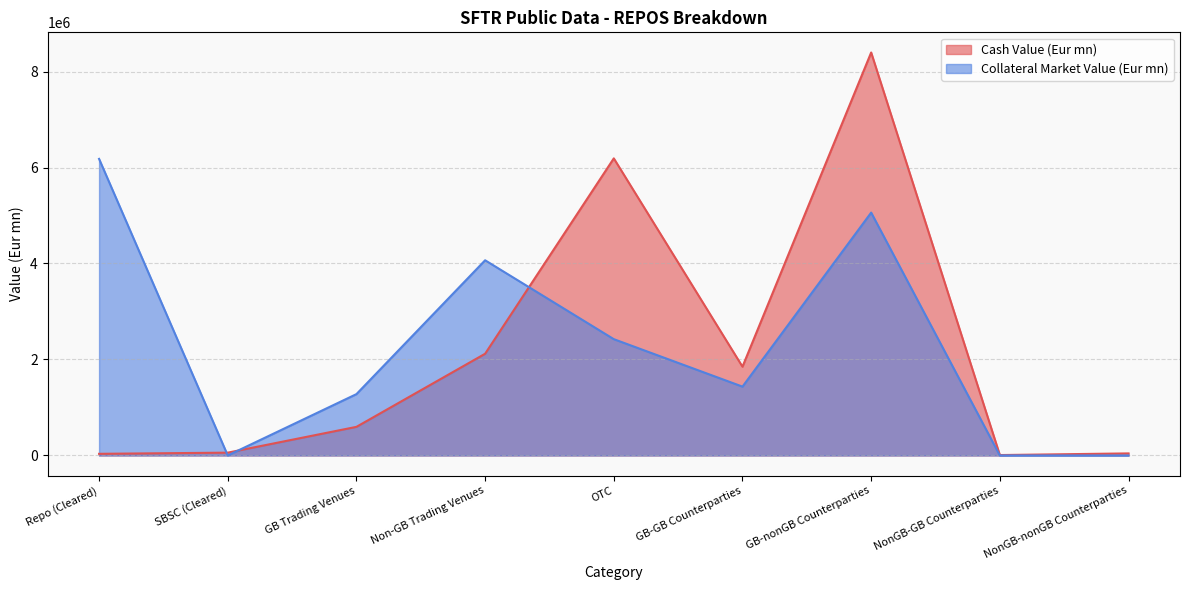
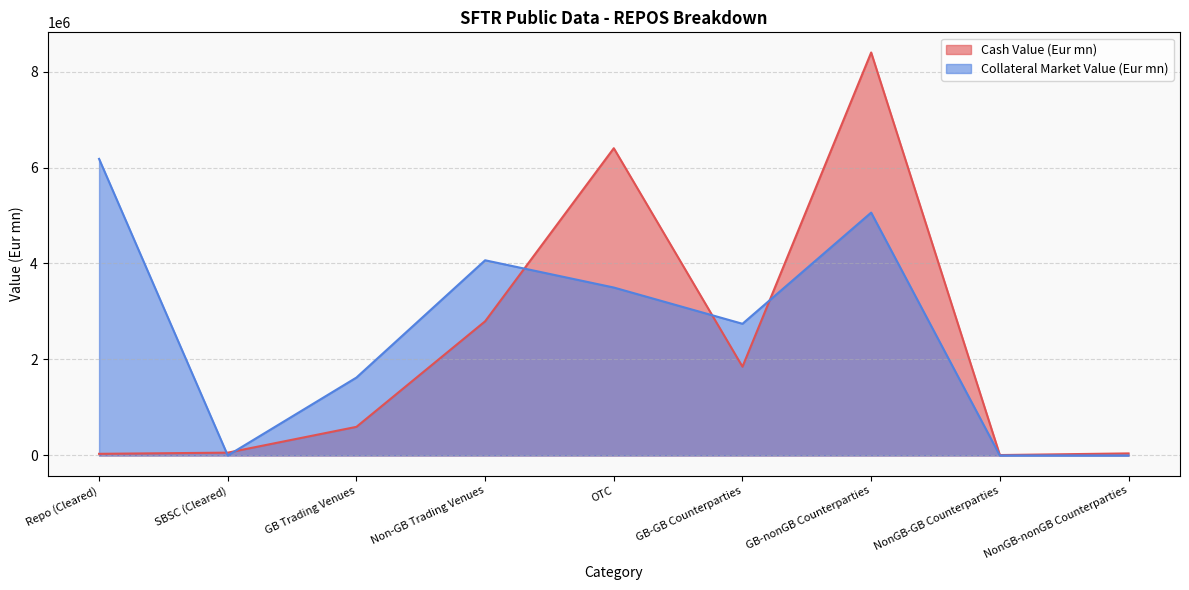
  {
    "Cash Value (Eur mn)": {
      "Repo (Cleared)": 0,
      "SBSC (Cleared)": 100000,
      "GB Trading Venues": 600000,
-     "Non-GB Trading Venues": 2100000,
-     "OTC": 6200000,
+     "Non-GB Trading Venues": 2800000,
+     "OTC": 6400000,
      "GB-GB Counterparties": 1900000,
      "GB-nonGB Counterparties": 8400000
    },
    "Collateral Market Value (Eur mn)": {
      "Repo (Cleared)": 6200000,
      "SBSC (Cleared)": 0,
-     "GB Trading Venues": 1300000,
+     "GB Trading Venues": 1600000,
      "Non-GB Trading Venues": 4100000,
-     "OTC": 2400000,
-     "GB-GB Counterparties": 1400000,
+     "OTC": 3500000,
+     "GB-GB Counterparties": 2700000,
      "GB-nonGB Counterparties": 5100000
    }
  }
